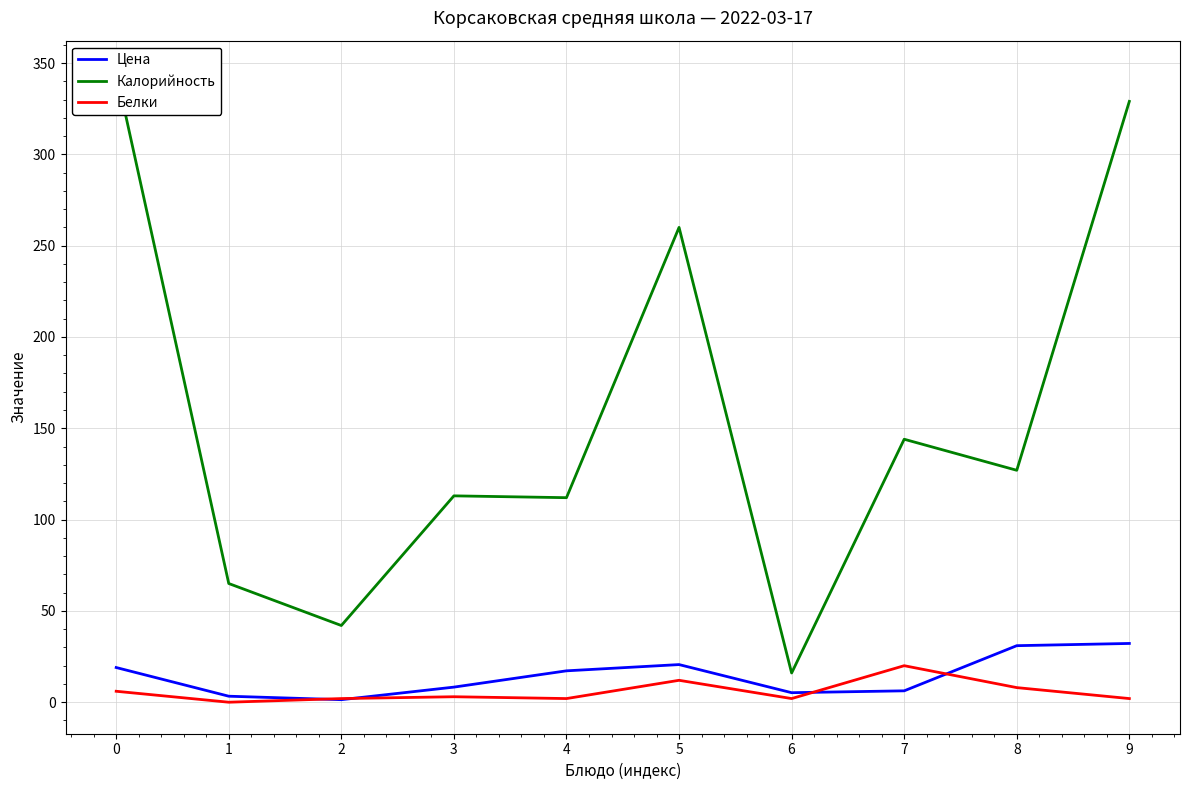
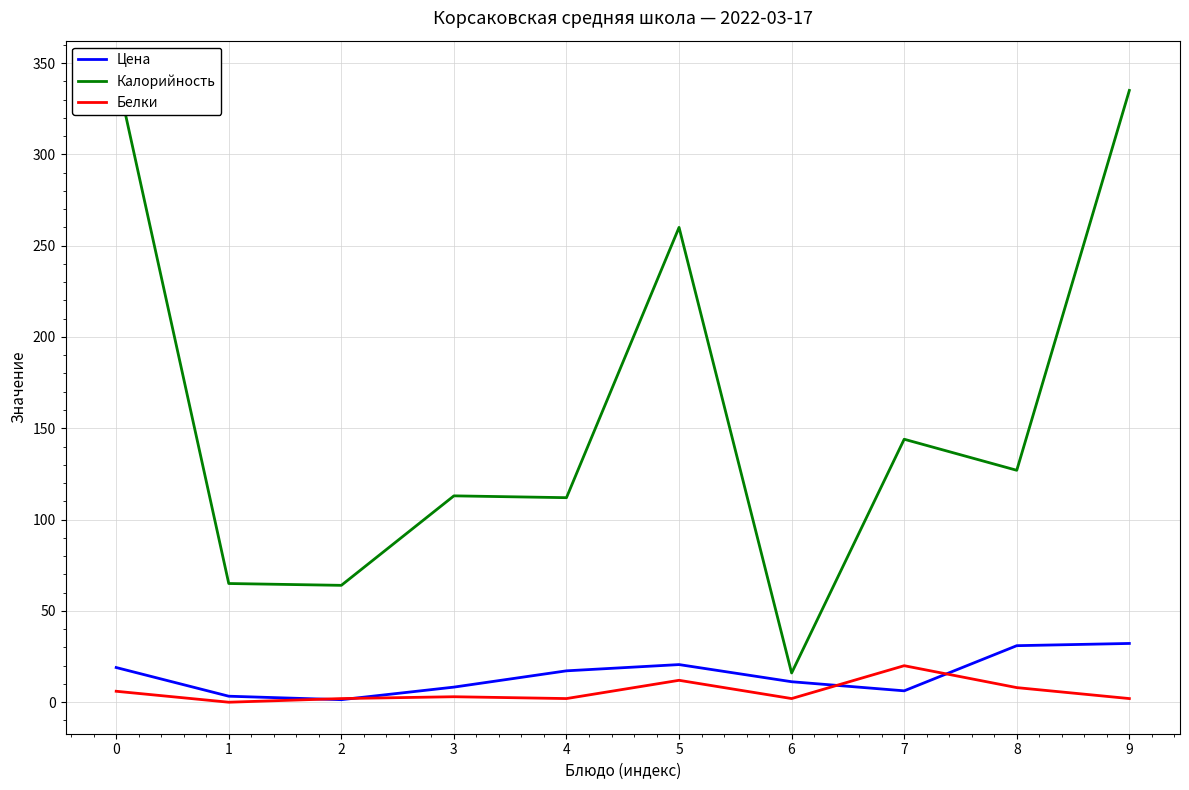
  {
    "Цена": {
      "0": 19,
      "1": 3,
      "3": 8,
      "4": 17,
      "5": 21,
-     "6": 5,
+     "6": 11,
      "7": 6,
      "8": 31,
      "9": 32
    },
    "Калорийность": {
      "1": 65,
-     "2": 42,
+     "2": 64,
      "3": 113,
      "4": 112,
      "5": 260,
      "6": 16,
      "7": 144,
      "8": 127,
-     "9": 329
+     "9": 335
    },
    "Белки": {
      "0": 6,
      "1": 0,
      "3": 3,
      "4": 2,
      "5": 12,
      "6": 2,
      "7": 20,
      "8": 8,
      "9": 2
    }
  }
